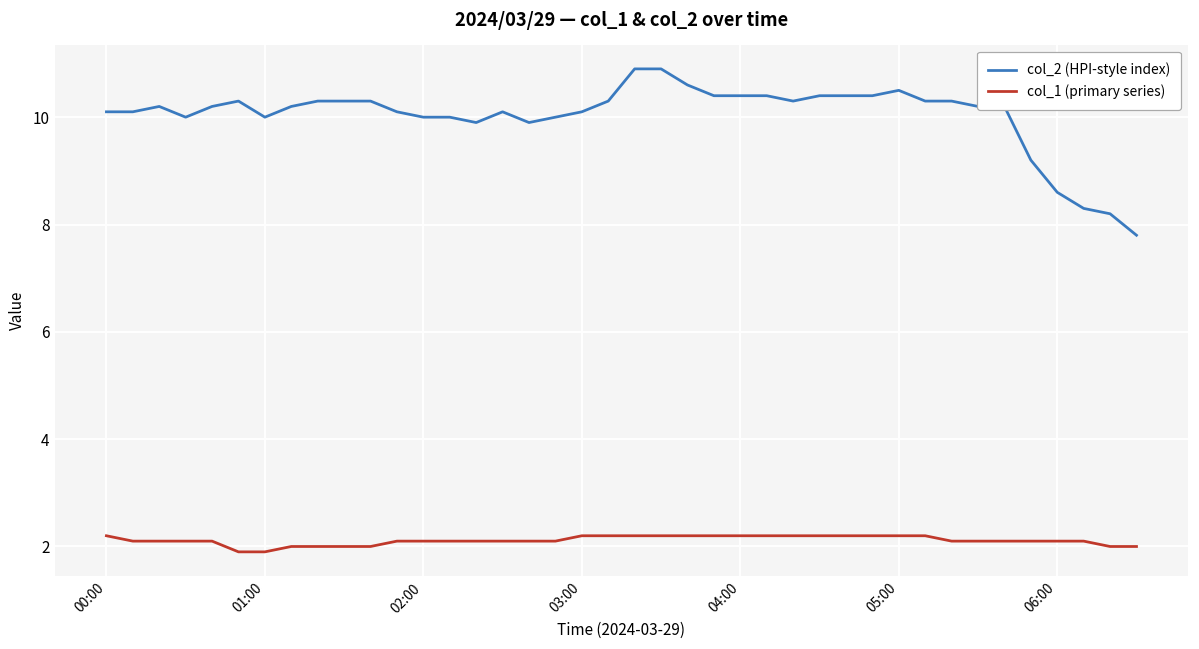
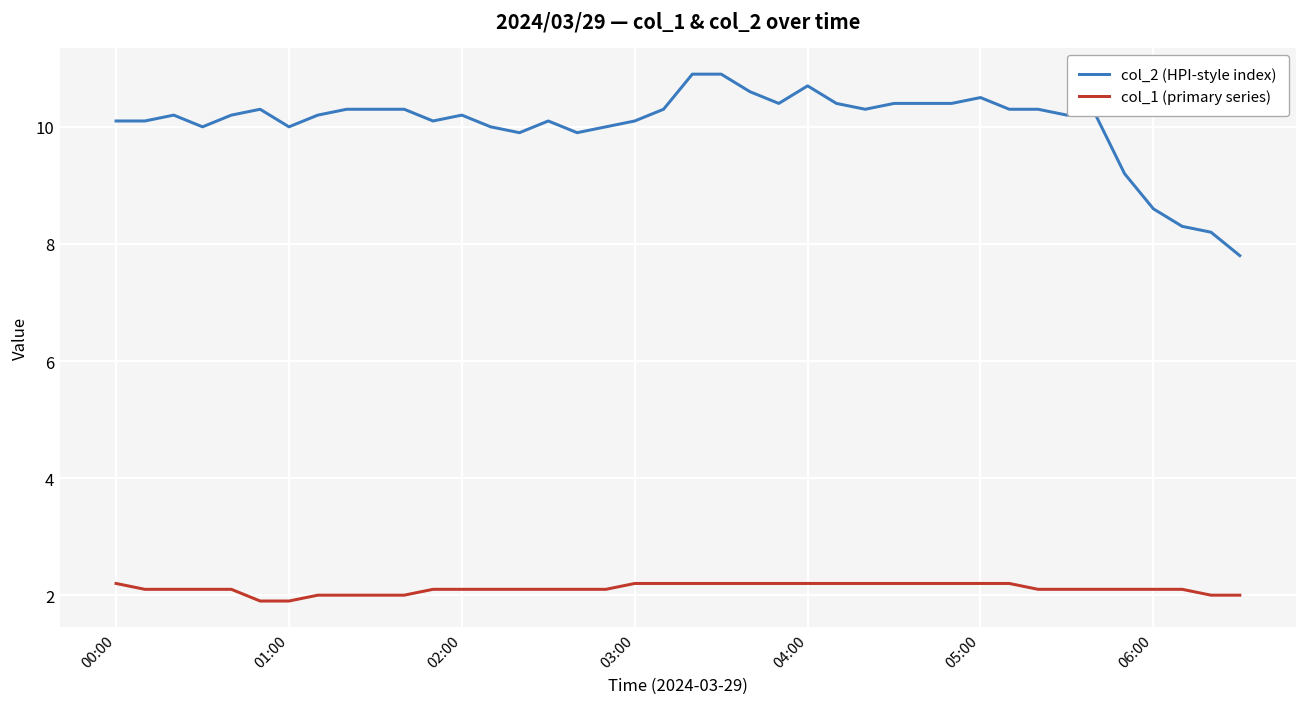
  {
    "col_2 (HPI-style index)": {
      "00:00": 10.1,
      "01:00": 10.0,
-     "02:00": 10.0,
+     "02:00": 10.2,
      "03:00": 10.1,
-     "04:00": 10.4,
+     "04:00": 10.7,
      "05:00": 10.5,
      "06:00": 8.6
    },
    "col_1 (primary series)": {
      "00:00": 2.2,
      "01:00": 1.9,
      "02:00": 2.1,
      "03:00": 2.2,
      "04:00": 2.2,
      "05:00": 2.2,
      "06:00": 2.1
    }
  }
